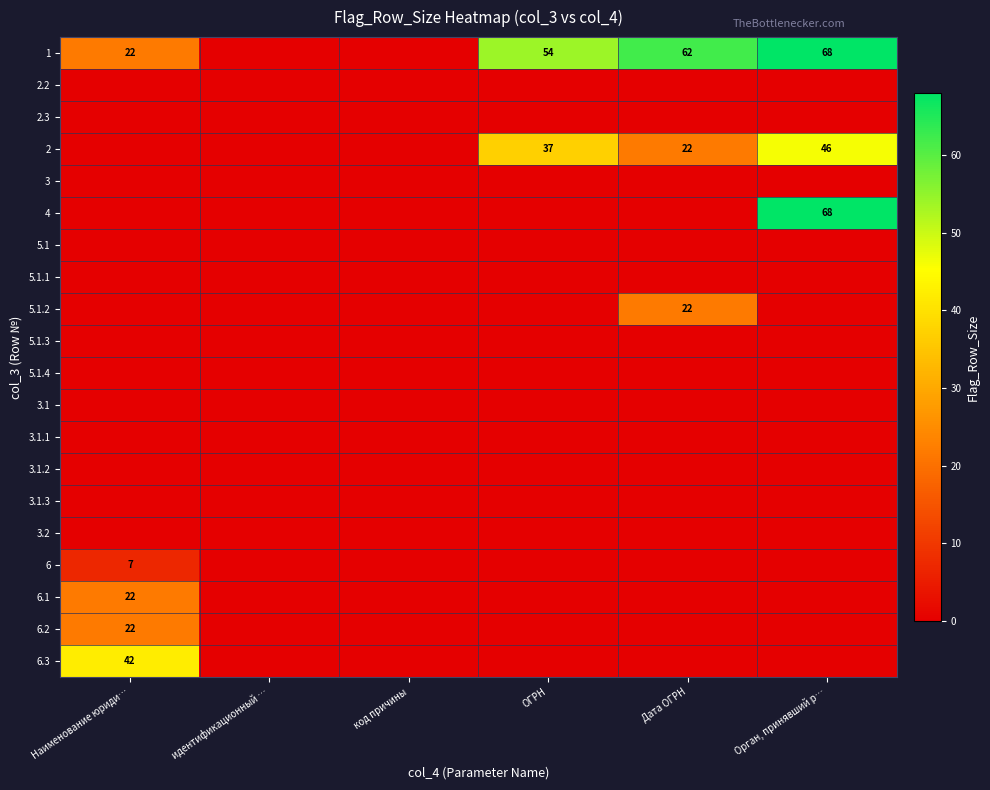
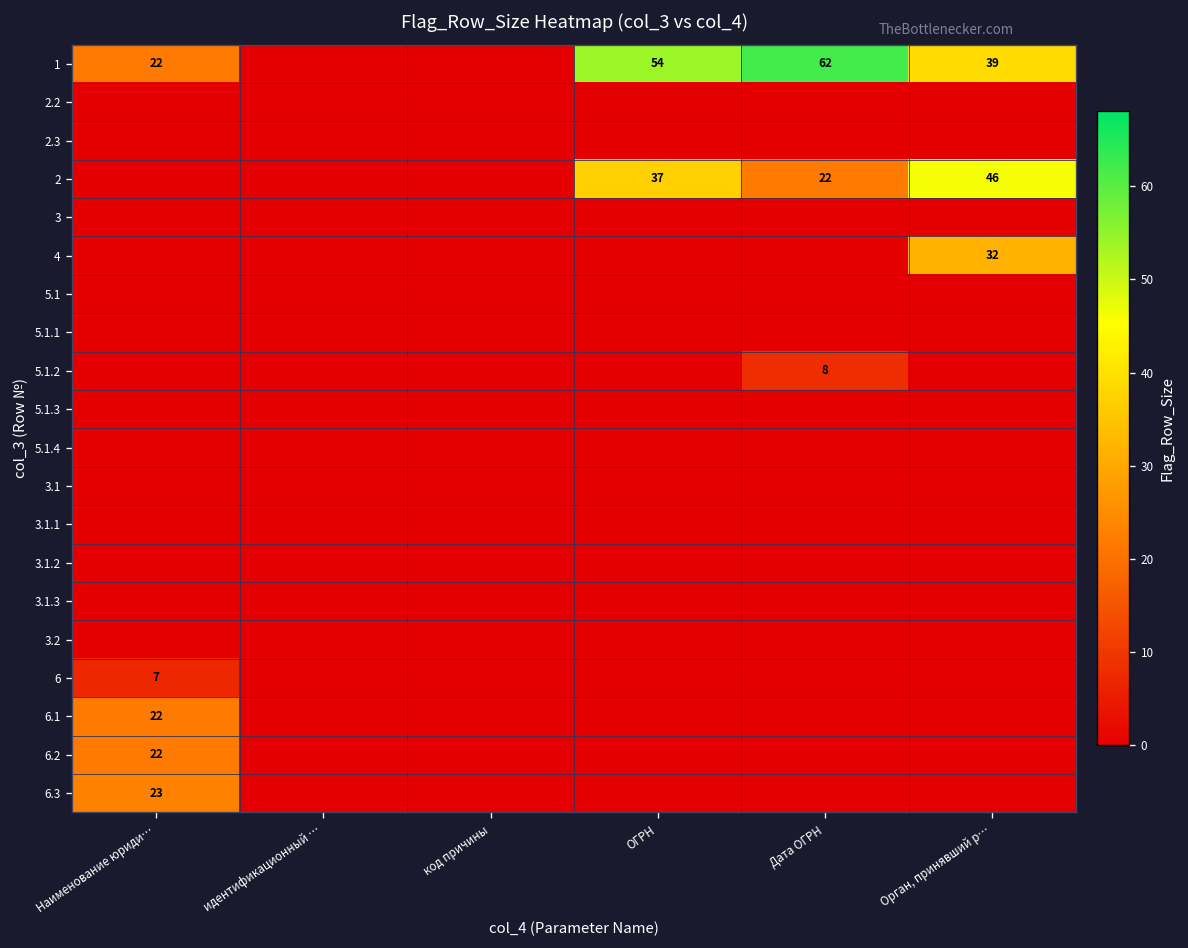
  {
    "1": {
      "Наименование юриди…": 22,
      "ОГРН": 54,
      "Дата ОГРН": 62,
-     "Орган, принявший р…": 68
+     "Орган, принявший р…": 39
    },
    "2": {
      "ОГРН": 37,
      "Дата ОГРН": 22,
      "Орган, принявший р…": 46
    },
    "4": {
-     "Орган, принявший р…": 68
+     "Орган, принявший р…": 32
    },
    "5.1.2": {
-     "Дата ОГРН": 22
+     "Дата ОГРН": 8
    },
    "6": {
      "Наименование юриди…": 7
    },
    "6.1": {
      "Наименование юриди…": 22
    },
    "6.2": {
      "Наименование юриди…": 22
    },
    "6.3": {
-     "Наименование юриди…": 42
+     "Наименование юриди…": 23
    }
  }
